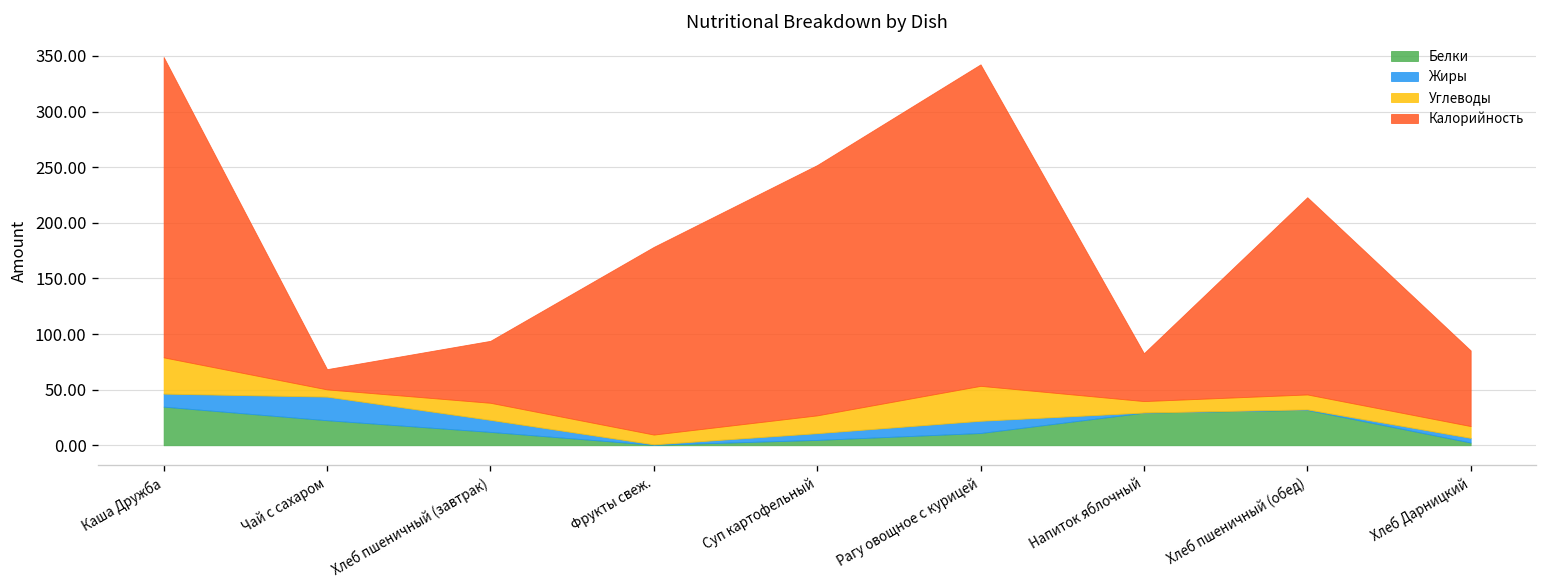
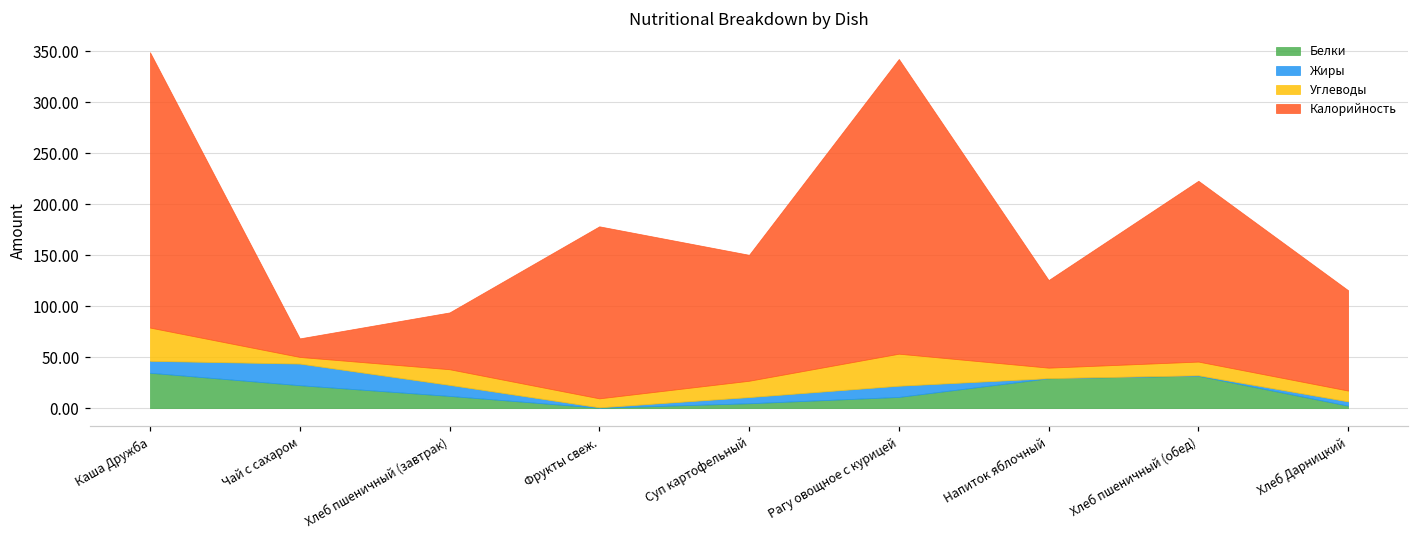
  {
    "Белки": {
      "Каша Дружба": 30,
      "Чай с сахаром": 20,
      "Хлеб пшеничный (завтрак)": 10,
      "Суп картофельный": 0,
      "Рагу овощное с курицей": 10
    },
    "Жиры": {
      "Каша Дружба": 10,
      "Чай с сахаром": 20,
      "Хлеб пшеничный (завтрак)": 10,
      "Суп картофельный": 10,
      "Рагу овощное с курицей": 10,
      "Хлеб Дарницкий": 0
    },
    "Углеводы": {
      "Каша Дружба": 30,
      "Чай с сахаром": 10,
      "Хлеб пшеничный (завтрак)": 20,
      "Фрукты свеж.": 10,
      "Суп картофельный": 20,
      "Рагу овощное с курицей": 30,
      "Напиток яблочный": 10,
      "Хлеб пшеничный (обед)": 10,
      "Хлеб Дарницкий": 10
    },
    "Калорийность": {
      "Каша Дружба": 270,
      "Чай с сахаром": 20,
      "Хлеб пшеничный (завтрак)": 60,
      "Фрукты свеж.": 170,
-     "Суп картофельный": 230,
+     "Суп картофельный": 120,
      "Рагу овощное с курицей": 290,
-     "Напиток яблочный": 40,
+     "Напиток яблочный": 90,
      "Хлеб пшеничный (обед)": 180,
-     "Хлеб Дарницкий": 70
+     "Хлеб Дарницкий": 100
    }
  }
